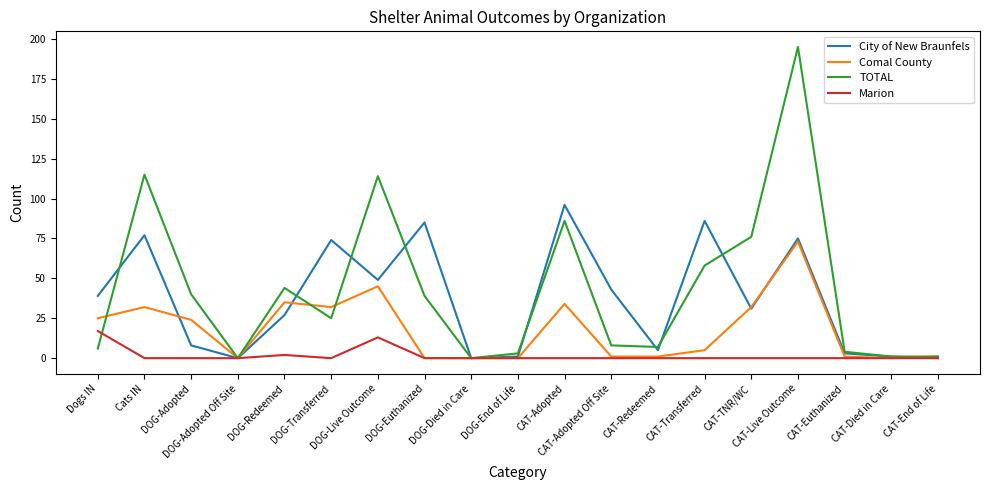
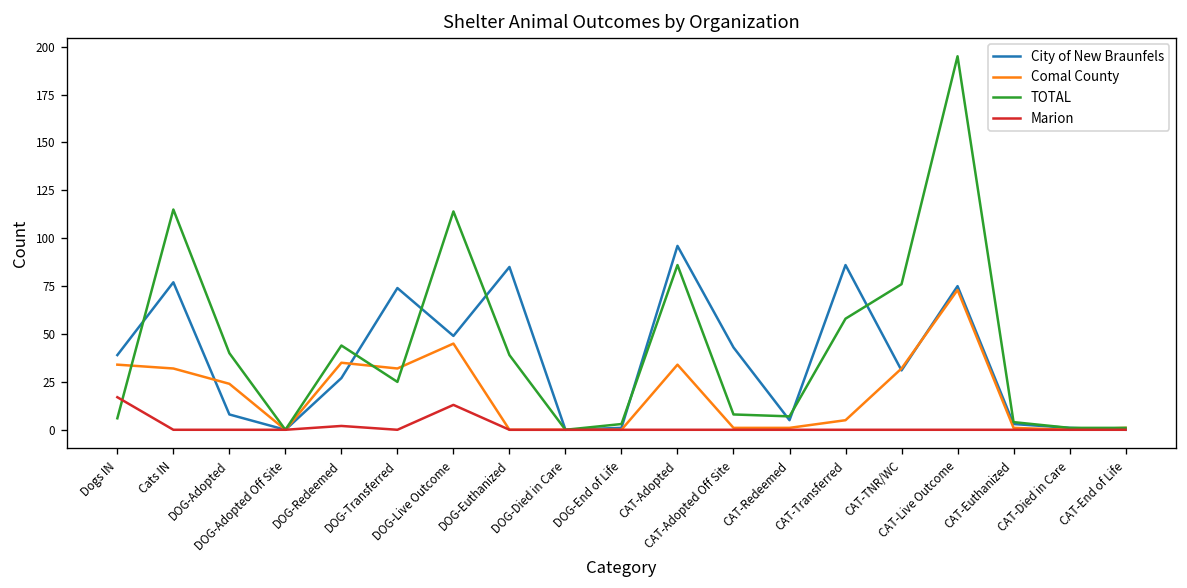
  {
    "City of New Braunfels": {
      "Dogs IN": 39,
      "Cats IN": 77,
      "DOG-Adopted": 8,
      "DOG-Redeemed": 27,
      "DOG-Transferred": 74,
      "DOG-Live Outcome": 49,
      "DOG-Euthanized": 85,
      "CAT-Adopted": 96,
      "CAT-Adopted Off Site": 43,
      "CAT-Redeemed": 5,
      "CAT-Transferred": 86,
      "CAT-Live Outcome": 75
    },
    "Comal County": {
-     "Dogs IN": 25,
+     "Dogs IN": 34,
      "Cats IN": 32,
      "DOG-Adopted": 24,
      "DOG-Redeemed": 35,
      "DOG-Transferred": 32,
      "DOG-Live Outcome": 45,
      "CAT-Adopted": 34,
      "CAT-Transferred": 5,
      "CAT-Live Outcome": 73
    },
    "TOTAL": {
      "Dogs IN": 6,
      "Cats IN": 115,
      "DOG-Adopted": 40,
      "DOG-Redeemed": 44,
      "DOG-Transferred": 25,
      "DOG-Live Outcome": 114,
      "DOG-Euthanized": 39,
      "DOG-End of Life": 3,
      "CAT-Adopted": 86,
      "CAT-Adopted Off Site": 8,
      "CAT-Redeemed": 7,
      "CAT-Transferred": 58,
      "CAT-TNR/WC": 76,
      "CAT-Live Outcome": 195
    },
    "Marion": {
      "Dogs IN": 17,
      "Cats IN": 0,
      "DOG-Adopted": 0,
      "DOG-Redeemed": 2,
      "DOG-Transferred": 0,
      "DOG-Live Outcome": 13,
      "CAT-Adopted": 0,
      "CAT-Transferred": 0,
      "CAT-TNR/WC": 0,
      "CAT-Live Outcome": 0
    }
  }
